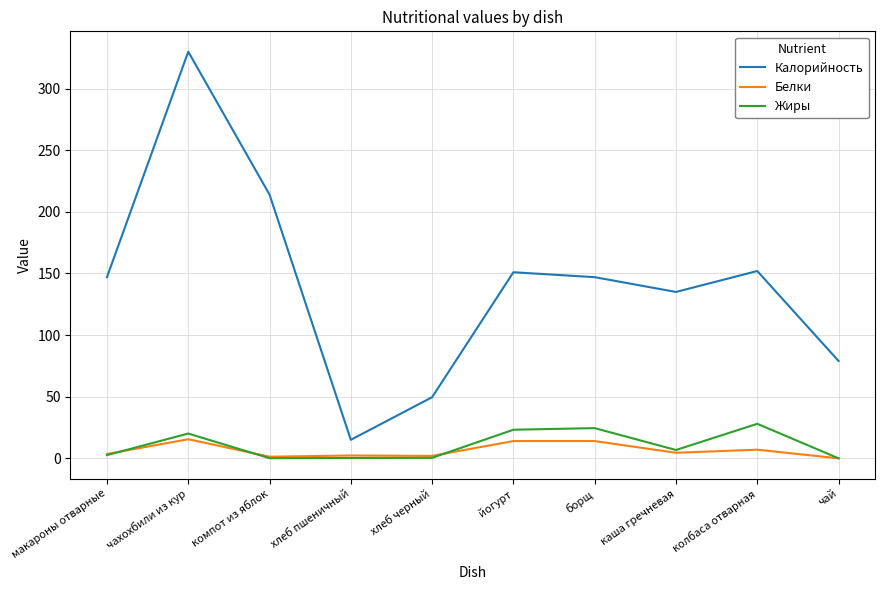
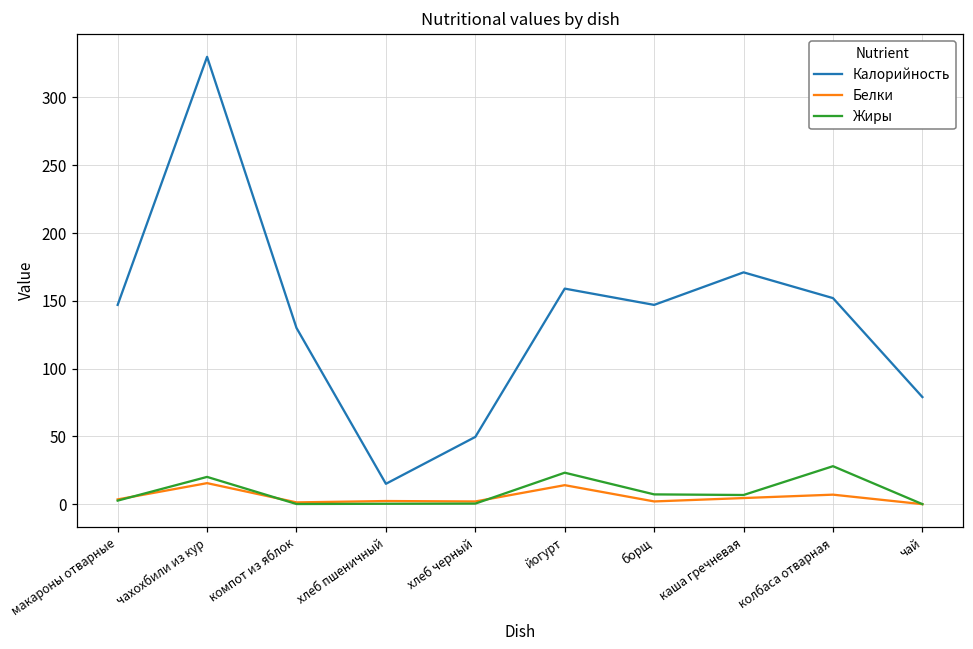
  {
    "Калорийность": {
      "макароны отварные": 147,
      "чахохбили из кур": 330,
-     "компот из яблок": 214,
+     "компот из яблок": 130,
      "хлеб пшеничный": 15,
      "хлеб черный": 50,
-     "йогурт": 151,
+     "йогурт": 159,
      "борщ": 147,
-     "каша гречневая": 135,
+     "каша гречневая": 171,
      "колбаса отварная": 152,
      "чай": 79
    },
    "Белки": {
      "чахохбили из кур": 16,
      "йогурт": 14,
-     "борщ": 14,
+     "борщ": 2,
      "каша гречневая": 5,
      "колбаса отварная": 7
    },
    "Жиры": {
      "чахохбили из кур": 20,
      "йогурт": 23,
-     "борщ": 25,
+     "борщ": 7,
      "каша гречневая": 7,
      "колбаса отварная": 28
    }
  }
